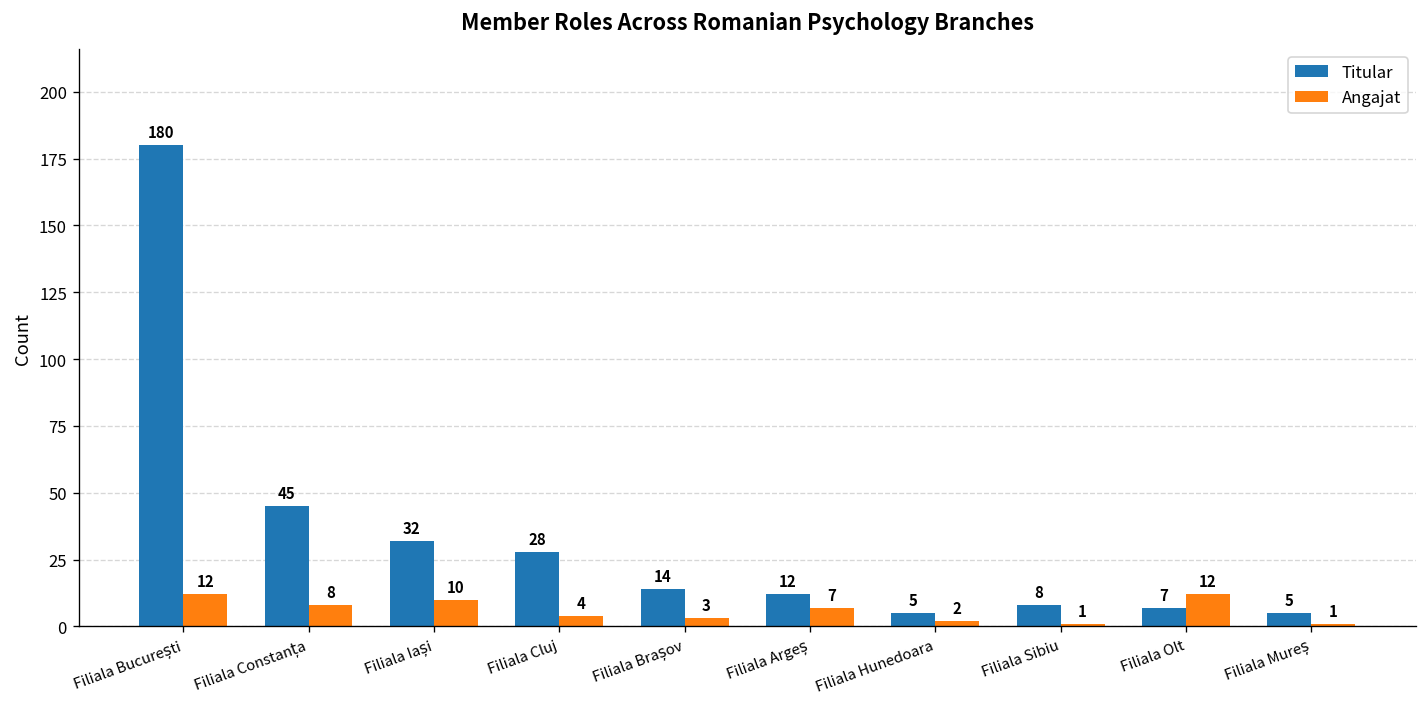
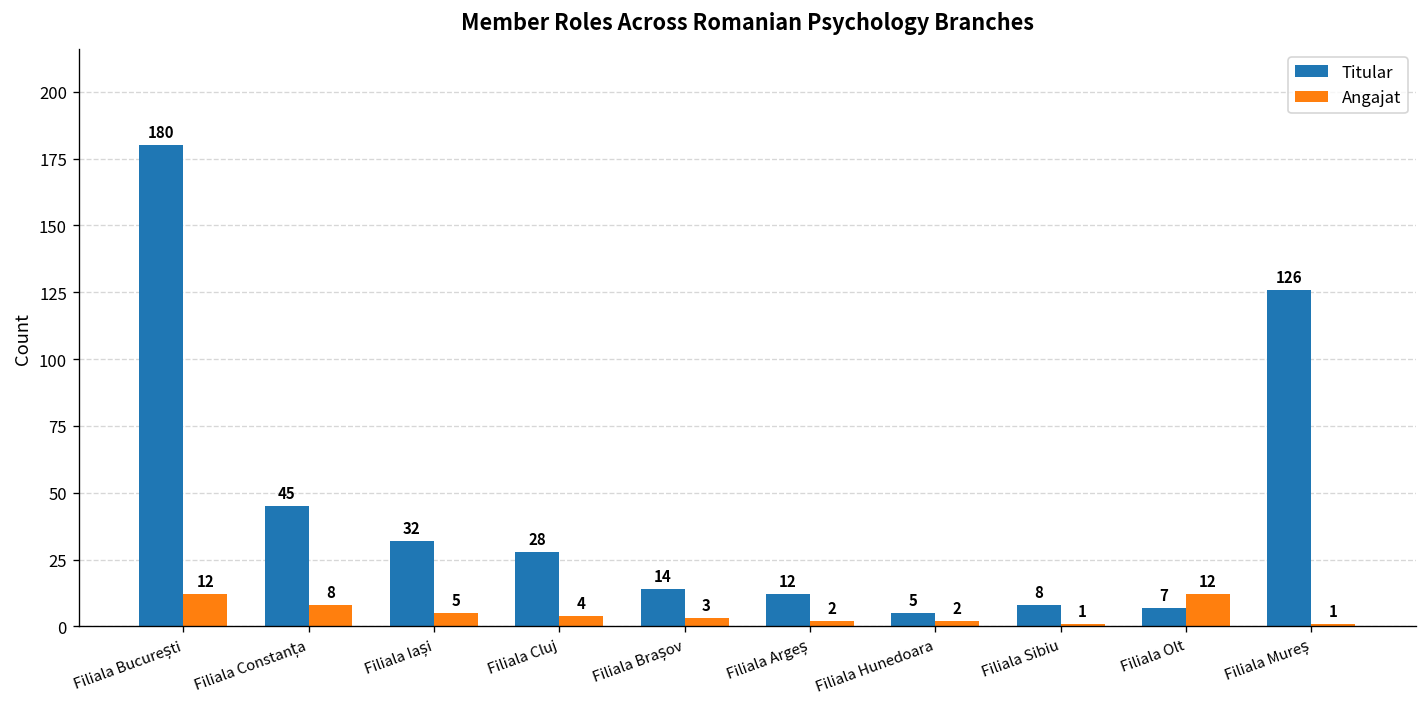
  {
    "Titular": {
      "Filiala București": 180,
      "Filiala Constanța": 45,
      "Filiala Iași": 32,
      "Filiala Cluj": 28,
      "Filiala Brașov": 14,
      "Filiala Argeș": 12,
      "Filiala Hunedoara": 5,
      "Filiala Sibiu": 8,
      "Filiala Olt": 7,
-     "Filiala Mureș": 5
+     "Filiala Mureș": 126
    },
    "Angajat": {
      "Filiala București": 12,
      "Filiala Constanța": 8,
-     "Filiala Iași": 10,
+     "Filiala Iași": 5,
      "Filiala Cluj": 4,
      "Filiala Brașov": 3,
-     "Filiala Argeș": 7,
+     "Filiala Argeș": 2,
      "Filiala Hunedoara": 2,
      "Filiala Sibiu": 1,
      "Filiala Olt": 12,
      "Filiala Mureș": 1
    }
  }
